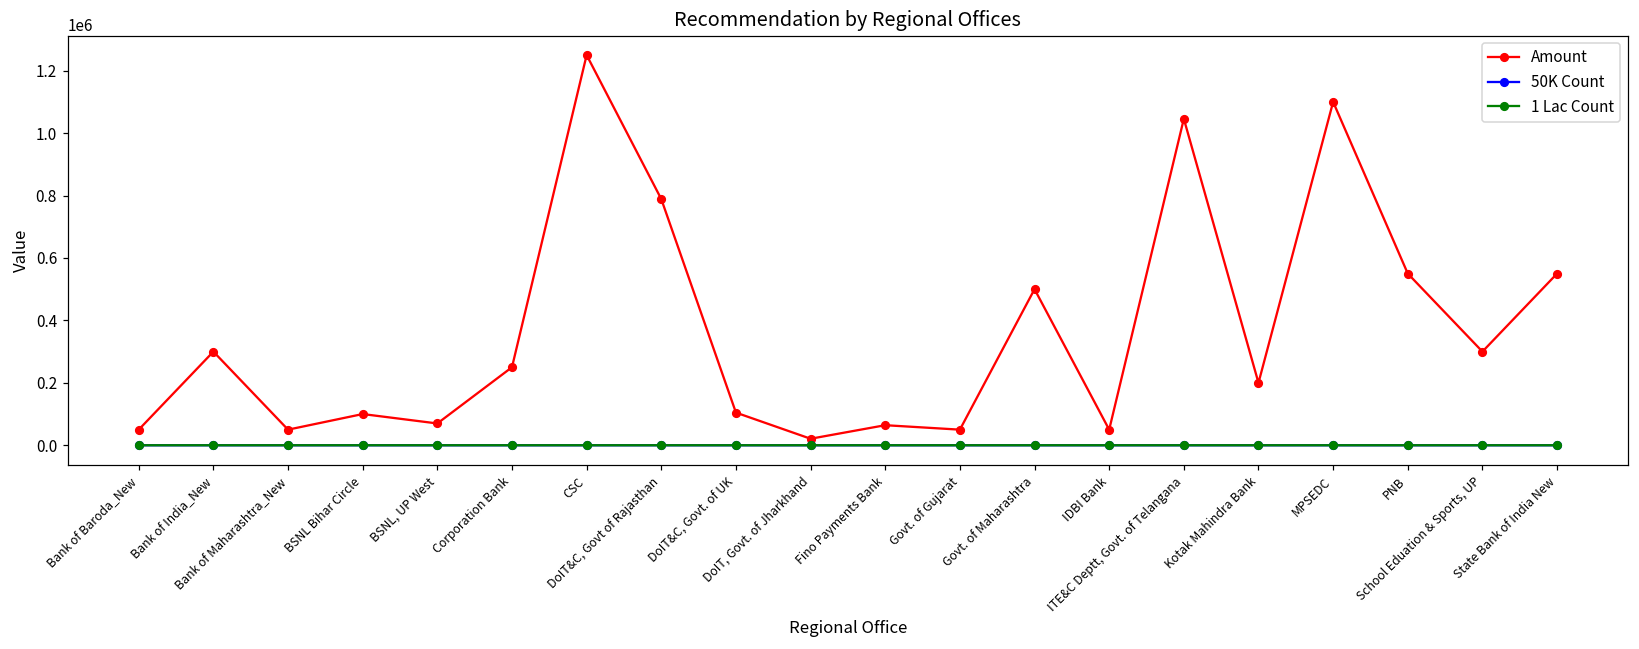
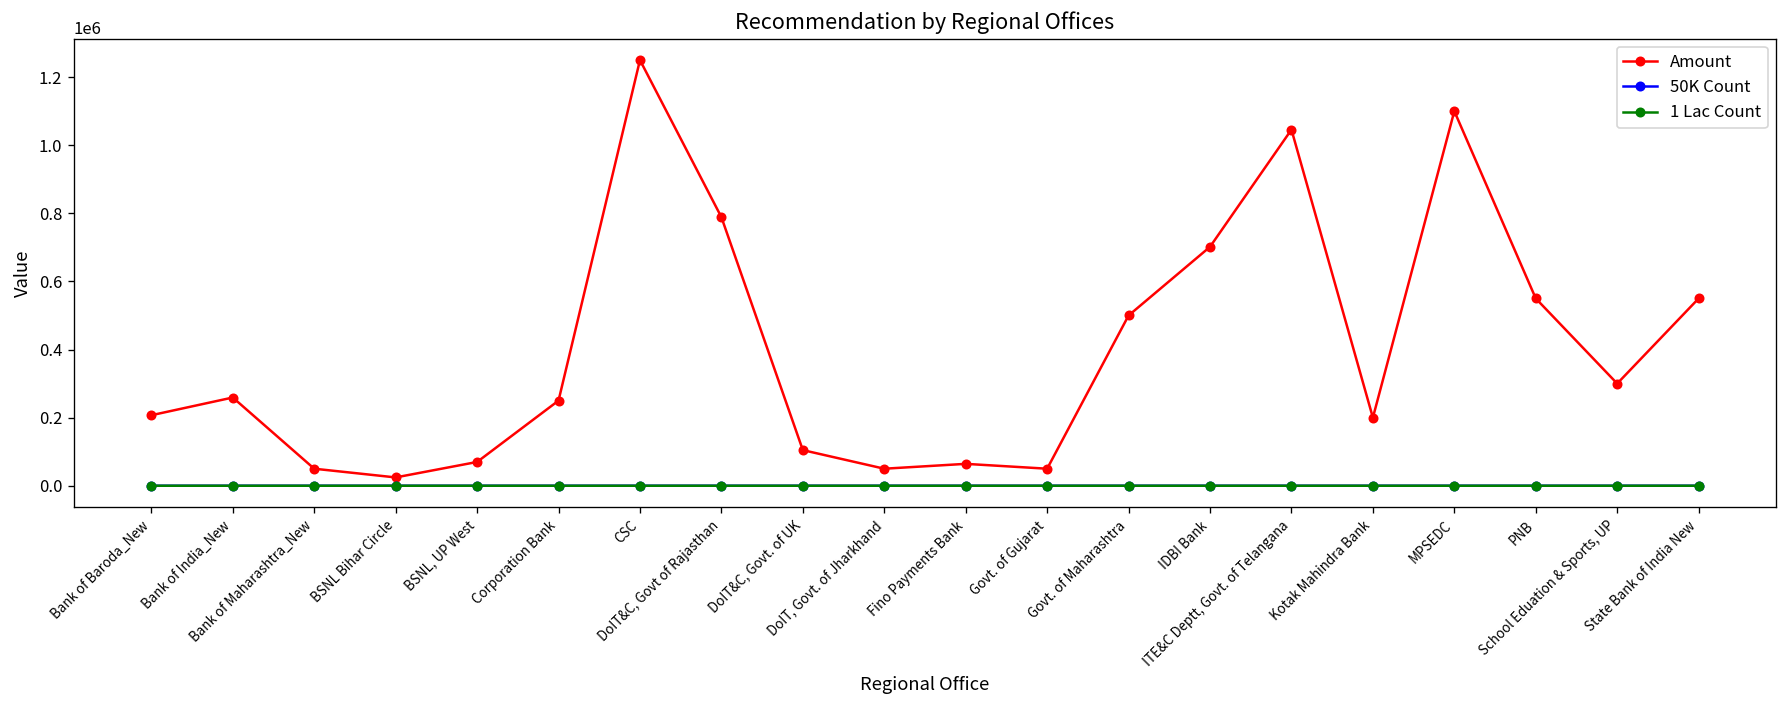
  {
    "Amount": {
-     "Bank of Baroda_New": 50000,
-     "Bank of India_New": 300000,
+     "Bank of Baroda_New": 210000,
+     "Bank of India_New": 260000,
      "Bank of Maharashtra_New": 50000,
-     "BSNL Bihar Circle": 100000,
+     "BSNL Bihar Circle": 20000,
      "BSNL, UP West": 70000,
      "Corporation Bank": 250000,
      "CSC": 1250000,
      "DoIT&C, Govt of Rajasthan": 790000,
      "DoIT&C, Govt. of UK": 100000,
-     "DoIT, Govt. of Jharkhand": 20000,
+     "DoIT, Govt. of Jharkhand": 50000,
      "Fino Payments Bank": 60000,
      "Govt. of Gujarat": 50000,
      "Govt. of Maharashtra": 500000,
-     "IDBI Bank": 50000,
+     "IDBI Bank": 700000,
      "ITE&C Deptt, Govt. of Telangana": 1050000,
      "Kotak Mahindra Bank": 200000,
      "MPSEDC": 1100000,
      "PNB": 550000,
      "School Eduation & Sports, UP": 300000,
      "State Bank of India New": 550000
    },
    "1 Lac Count": {
      "Bank of Baroda_New": 0,
      "Bank of India_New": 0,
      "Bank of Maharashtra_New": 0,
      "BSNL Bihar Circle": 0,
      "BSNL, UP West": 0,
      "Corporation Bank": 0,
      "CSC": 0,
      "DoIT&C, Govt of Rajasthan": 0,
      "DoIT&C, Govt. of UK": 0,
      "DoIT, Govt. of Jharkhand": 0,
      "Fino Payments Bank": 0,
      "Govt. of Gujarat": 0,
      "Govt. of Maharashtra": 0,
      "IDBI Bank": 0,
      "ITE&C Deptt, Govt. of Telangana": 0,
      "Kotak Mahindra Bank": 0,
      "MPSEDC": 0,
      "PNB": 0,
      "School Eduation & Sports, UP": 0,
      "State Bank of India New": 0
    }
  }
